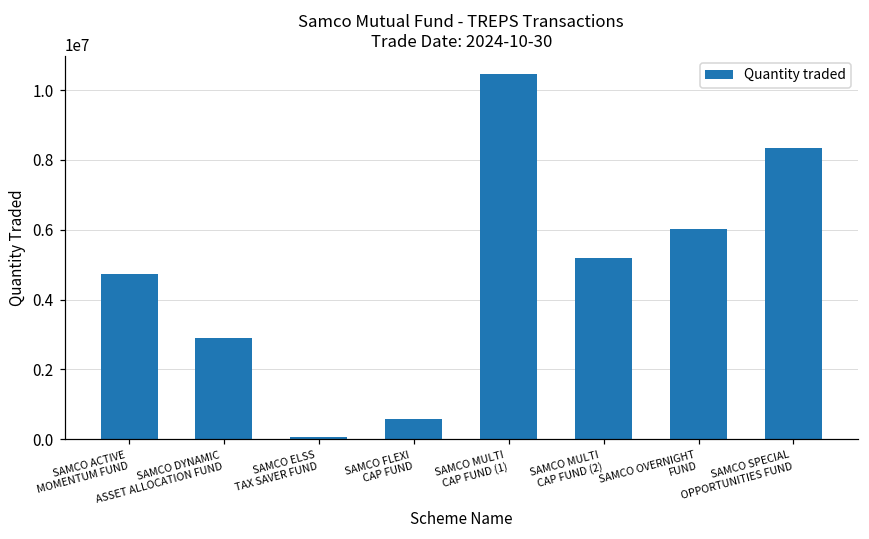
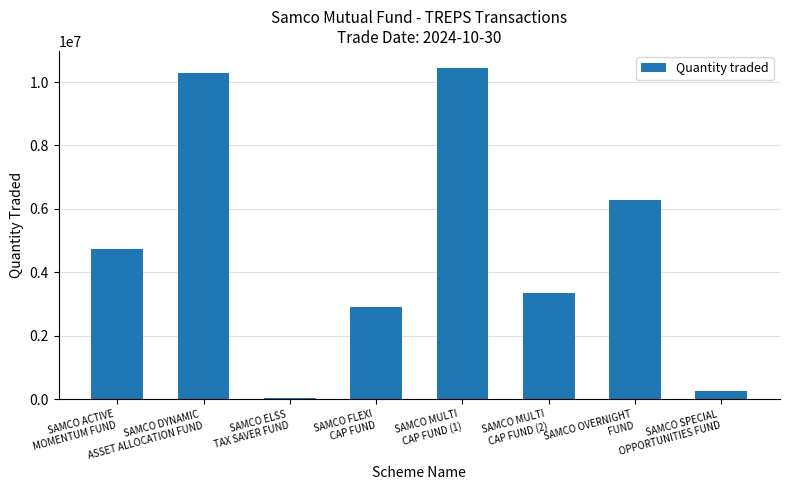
  {
    "SAMCO ACTIVE MOMENTUM FUND": 4700000,
-   "SAMCO DYNAMIC ASSET ALLOCATION FUND": 2900000,
-   "SAMCO FLEXI CAP FUND": 600000,
+   "SAMCO DYNAMIC ASSET ALLOCATION FUND": 10300000,
+   "SAMCO FLEXI CAP FUND": 2900000,
    "SAMCO MULTI CAP FUND (1)": 10500000,
-   "SAMCO MULTI CAP FUND (2)": 5200000,
-   "SAMCO OVERNIGHT FUND": 6000000,
-   "SAMCO SPECIAL OPPORTUNITIES FUND": 8400000
+   "SAMCO MULTI CAP FUND (2)": 3400000,
+   "SAMCO OVERNIGHT FUND": 6300000,
+   "SAMCO SPECIAL OPPORTUNITIES FUND": 300000
  }
